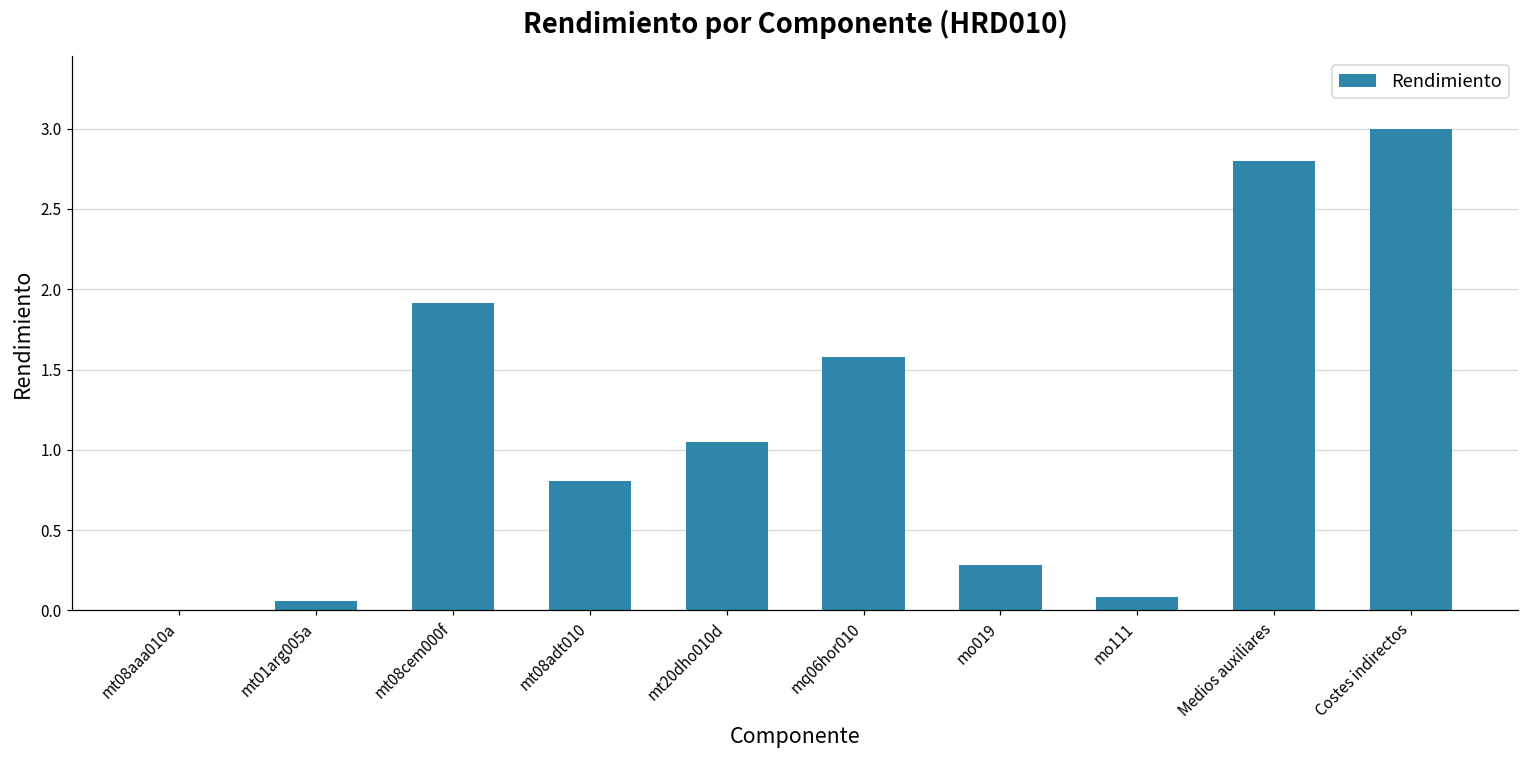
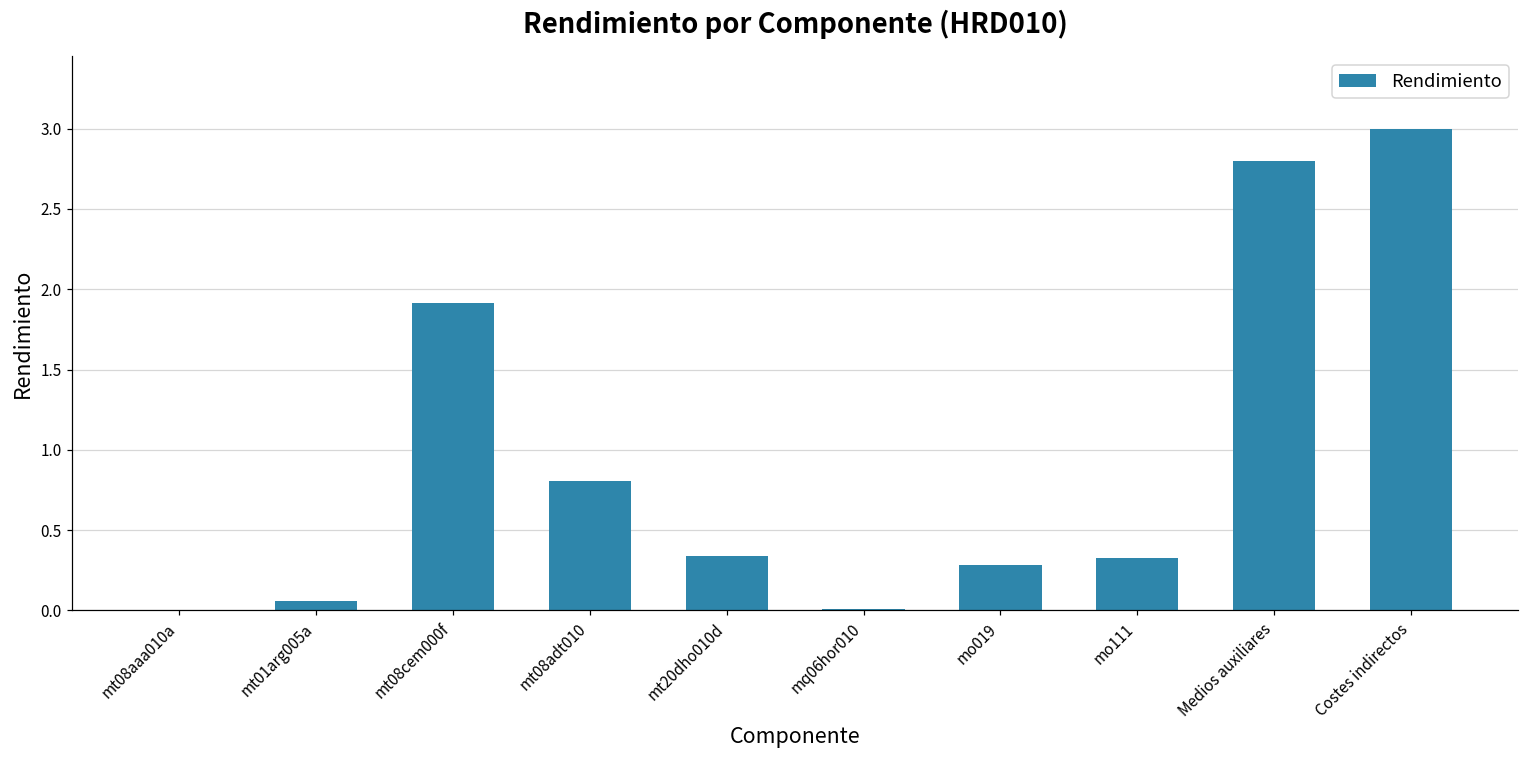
  {
    "mt01arg005a": 0.06,
    "mt08cem000f": 1.91,
    "mt08adt010": 0.81,
-   "mt20dho010d": 1.05,
-   "mq06hor010": 1.58,
+   "mt20dho010d": 0.34,
+   "mq06hor010": 0.01,
    "mo019": 0.28,
-   "mo111": 0.09,
+   "mo111": 0.33,
    "Medios auxiliares": 2.80,
    "Costes indirectos": 3.00
  }
